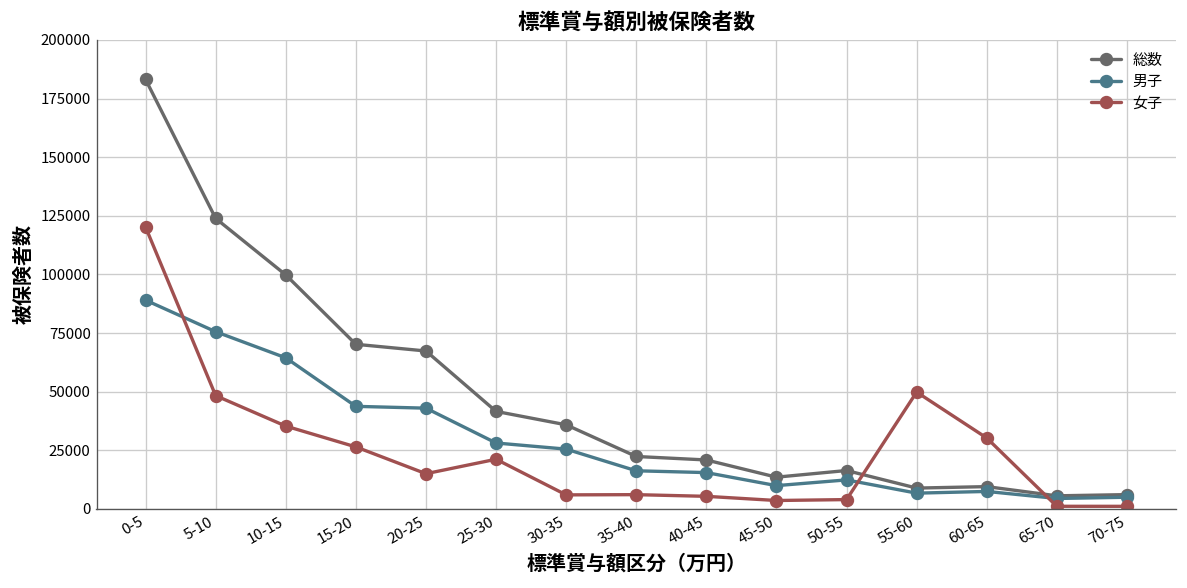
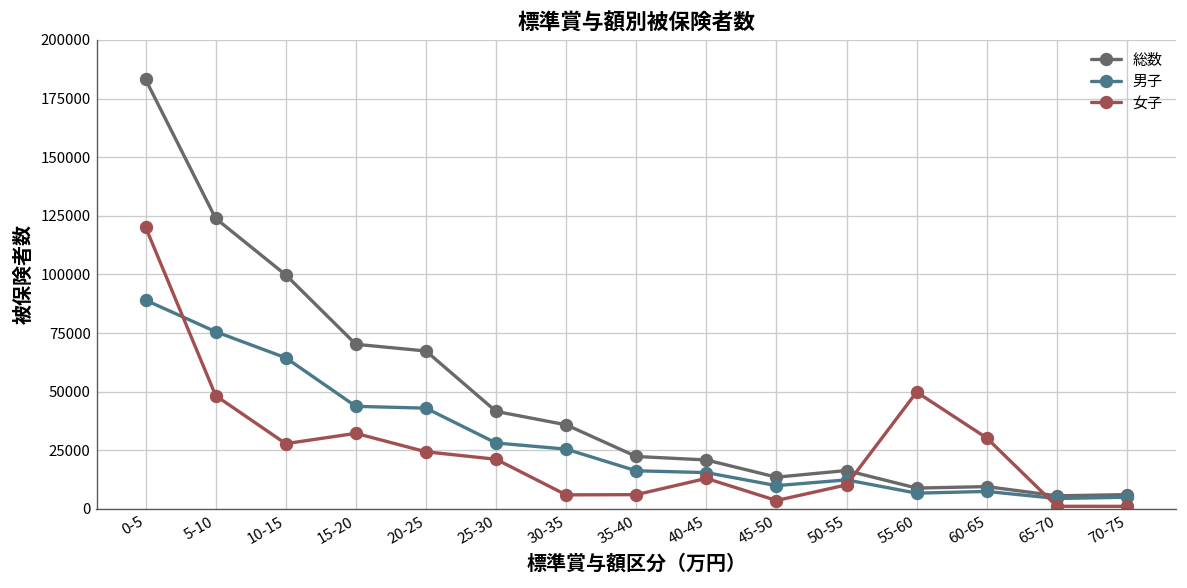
  {
    "女子": {
      "0-5": 120000,
      "5-10": 48000,
-     "10-15": 35000,
-     "15-20": 26000,
-     "20-25": 15000,
+     "10-15": 28000,
+     "15-20": 32000,
+     "20-25": 24000,
      "25-30": 21000,
      "30-35": 6000,
      "35-40": 6000,
-     "40-45": 5000,
+     "40-45": 13000,
      "45-50": 4000,
-     "50-55": 4000,
+     "50-55": 10000,
      "55-60": 50000,
      "60-65": 30000,
      "65-70": 1000,
      "70-75": 1000
    }
  }
